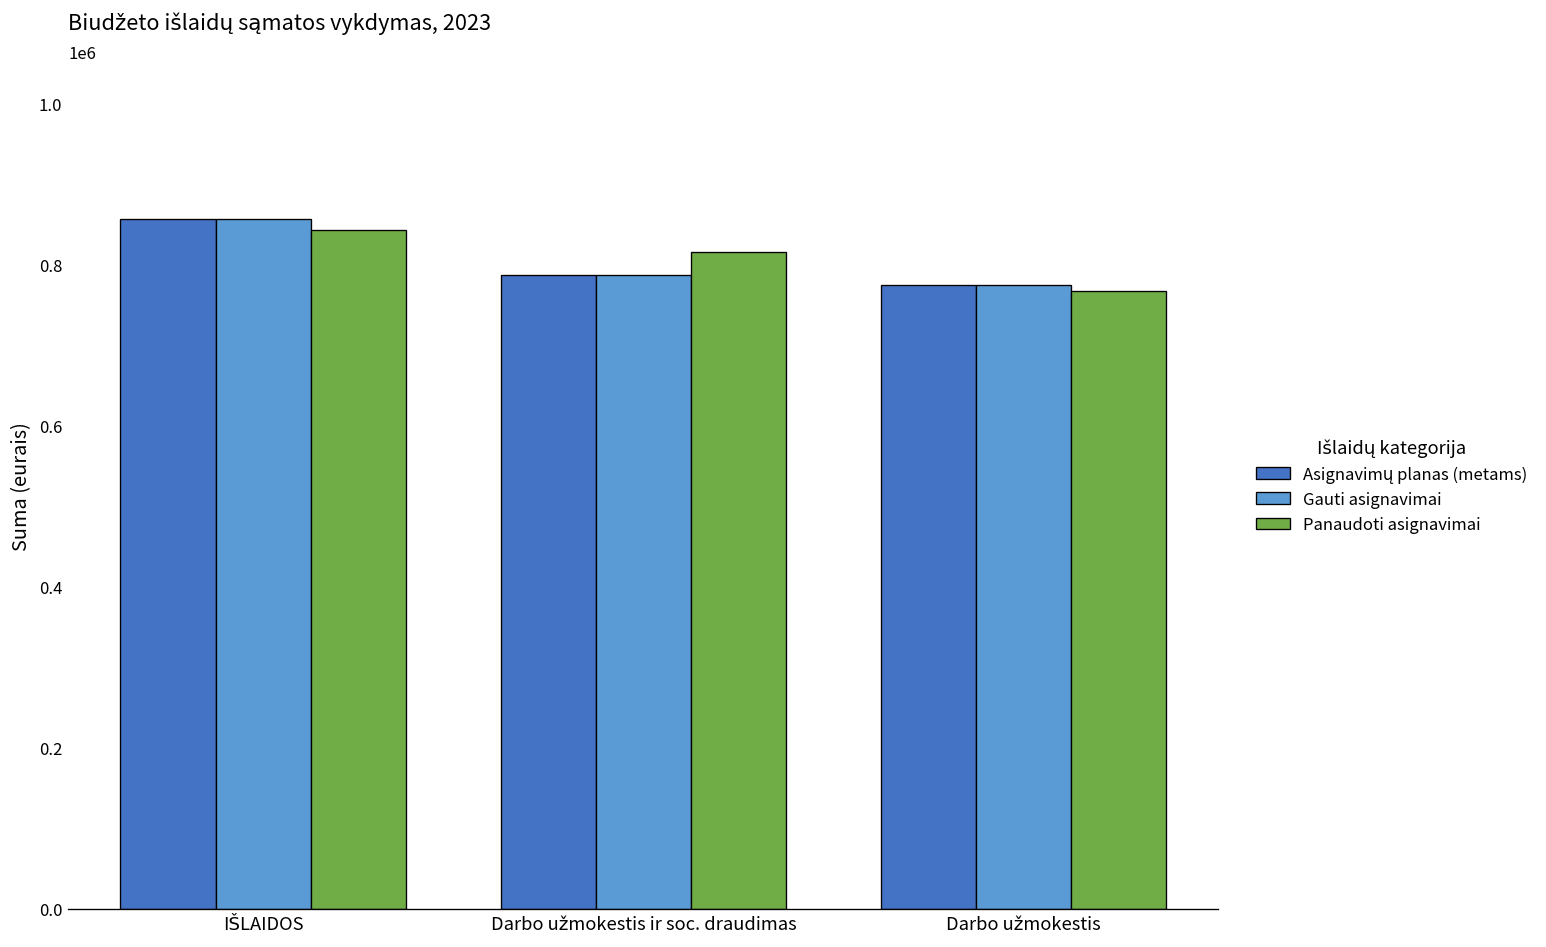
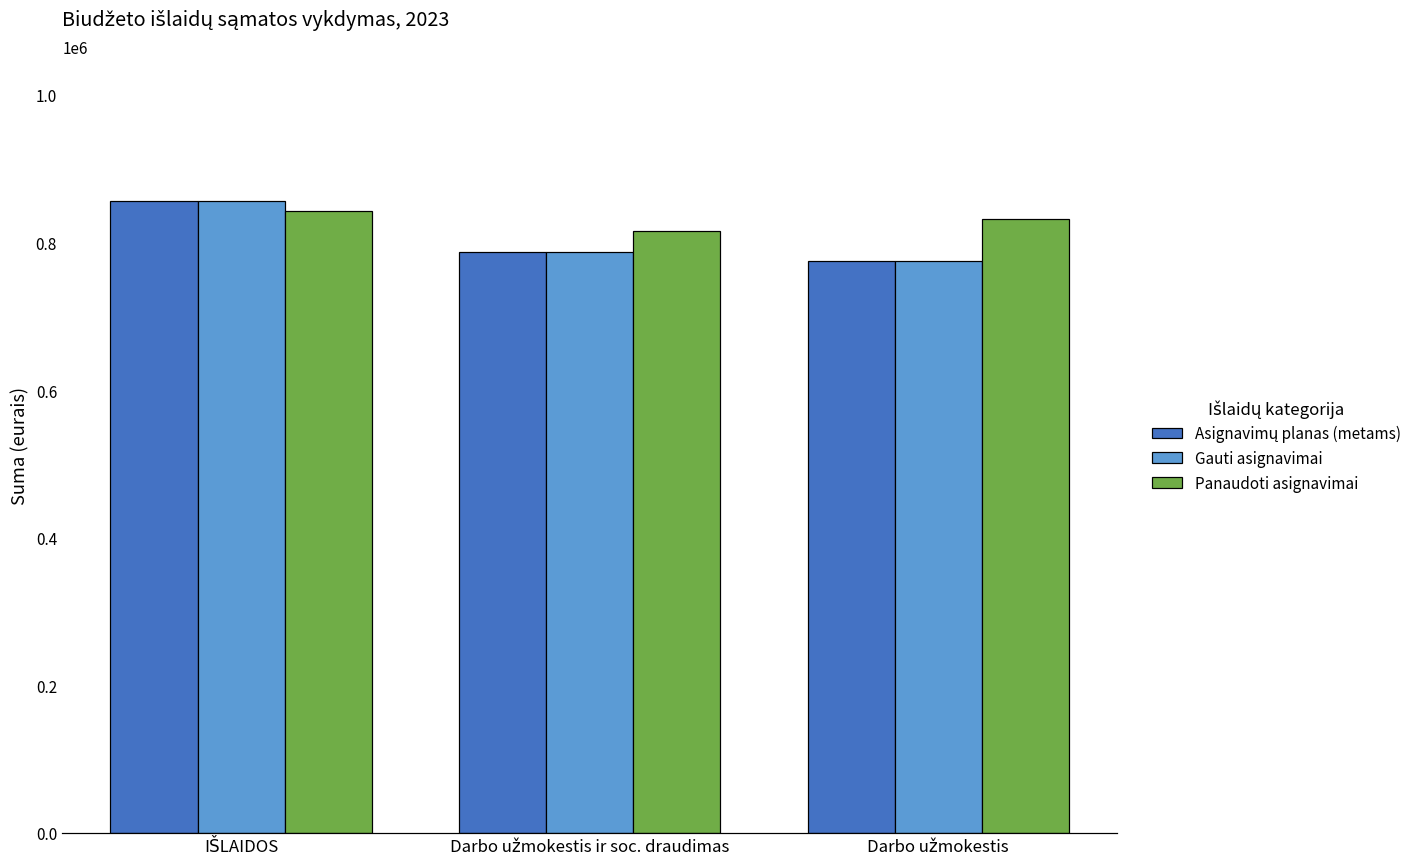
  {
    "Panaudoti asignavimai": {
      "IŠLAIDOS": 840000,
      "Darbo užmokestis ir soc. draudimas": 820000,
-     "Darbo užmokestis": 770000
+     "Darbo užmokestis": 830000
    }
  }
